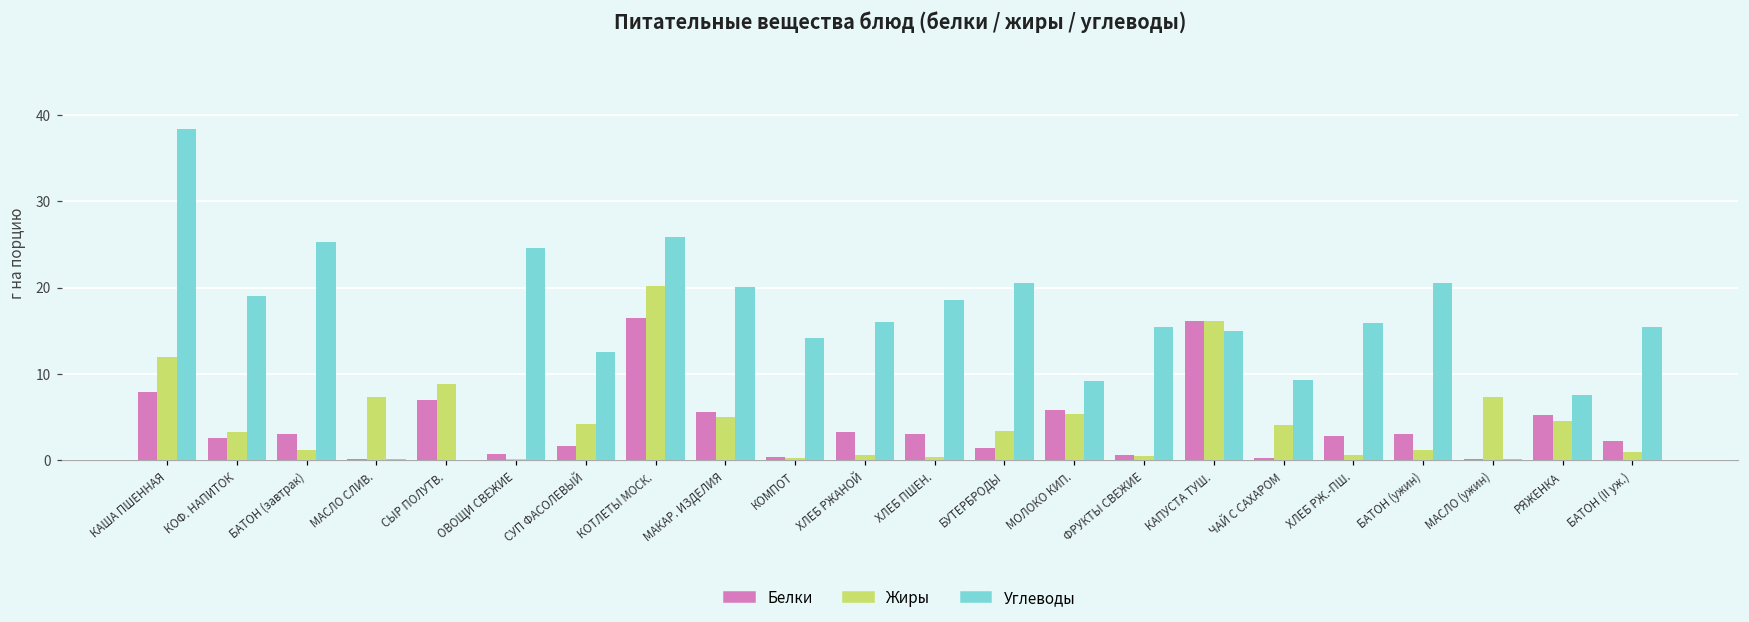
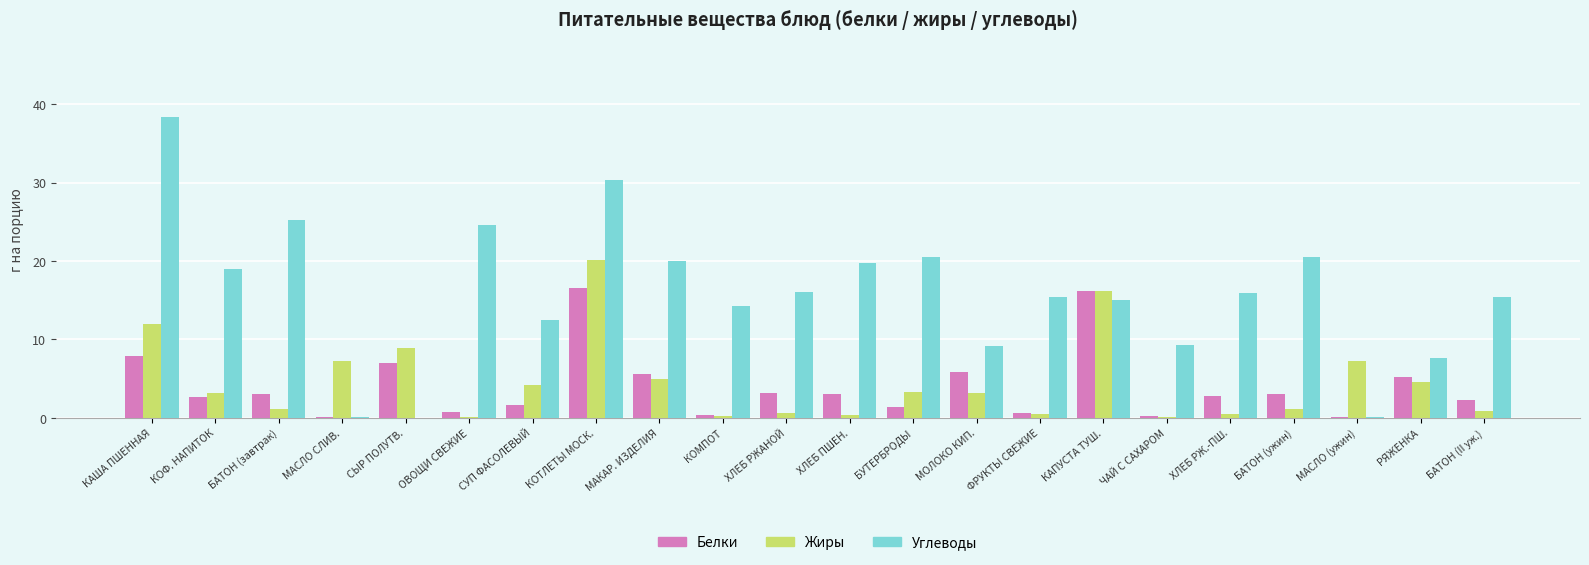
  {
    "Белки": {
      "КАША ПШЕННАЯ": 8,
      "КОФ. НАПИТОК": 3,
      "БАТОН (завтрак)": 3,
      "СЫР ПОЛУТВ.": 7,
      "ОВОЩИ СВЕЖИЕ": 1,
      "СУП ФАСОЛЕВЫЙ": 2,
      "КОТЛЕТЫ МОСК.": 17,
      "МАКАР. ИЗДЕЛИЯ": 6,
      "ХЛЕБ РЖАНОЙ": 3,
      "ХЛЕБ ПШЕН.": 3,
      "БУТЕРБРОДЫ": 1,
      "МОЛОКО КИП.": 6,
      "ФРУКТЫ СВЕЖИЕ": 1,
      "КАПУСТА ТУШ.": 16,
      "ХЛЕБ РЖ.-ПШ.": 3,
      "БАТОН (ужин)": 3,
      "РЯЖЕНКА": 5,
      "БАТОН (II уж.)": 2
    },
    "Жиры": {
      "КАША ПШЕННАЯ": 12,
      "КОФ. НАПИТОК": 3,
      "БАТОН (завтрак)": 1,
      "МАСЛО СЛИВ.": 7,
      "СЫР ПОЛУТВ.": 9,
      "СУП ФАСОЛЕВЫЙ": 4,
      "КОТЛЕТЫ МОСК.": 20,
      "МАКАР. ИЗДЕЛИЯ": 5,
      "ХЛЕБ РЖАНОЙ": 1,
      "ХЛЕБ ПШЕН.": 0,
      "БУТЕРБРОДЫ": 3,
-     "МОЛОКО КИП.": 5,
+     "МОЛОКО КИП.": 3,
      "ФРУКТЫ СВЕЖИЕ": 0,
      "КАПУСТА ТУШ.": 16,
-     "ЧАЙ С САХАРОМ": 4,
+     "ЧАЙ С САХАРОМ": 0,
      "ХЛЕБ РЖ.-ПШ.": 1,
      "БАТОН (ужин)": 1,
      "МАСЛО (ужин)": 7,
      "РЯЖЕНКА": 5,
      "БАТОН (II уж.)": 1
    },
    "Углеводы": {
      "КАША ПШЕННАЯ": 38,
      "КОФ. НАПИТОК": 19,
      "БАТОН (завтрак)": 25,
      "СЫР ПОЛУТВ.": 0,
      "ОВОЩИ СВЕЖИЕ": 25,
      "СУП ФАСОЛЕВЫЙ": 12,
-     "КОТЛЕТЫ МОСК.": 26,
+     "КОТЛЕТЫ МОСК.": 30,
      "МАКАР. ИЗДЕЛИЯ": 20,
      "КОМПОТ": 14,
      "ХЛЕБ РЖАНОЙ": 16,
-     "ХЛЕБ ПШЕН.": 19,
+     "ХЛЕБ ПШЕН.": 20,
      "БУТЕРБРОДЫ": 20,
      "МОЛОКО КИП.": 9,
      "ФРУКТЫ СВЕЖИЕ": 15,
      "КАПУСТА ТУШ.": 15,
      "ЧАЙ С САХАРОМ": 9,
      "ХЛЕБ РЖ.-ПШ.": 16,
      "БАТОН (ужин)": 21,
      "РЯЖЕНКА": 8,
      "БАТОН (II уж.)": 15
    }
  }
